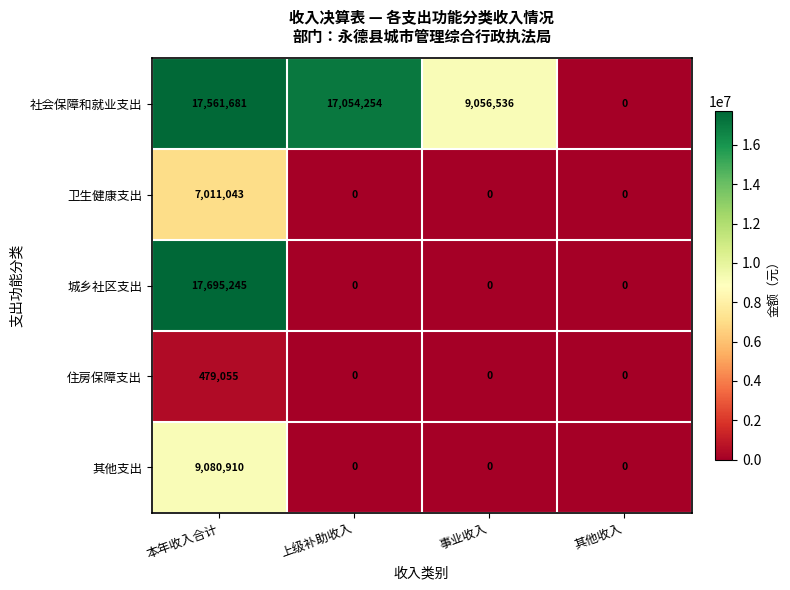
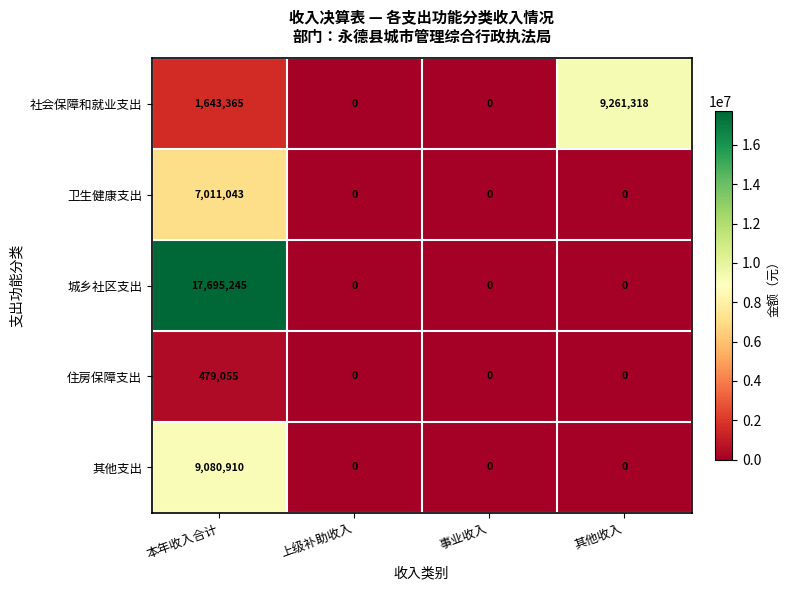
  {
    "社会保障和就业支出": {
-     "本年收入合计": "17,561,681",
-     "上级补助收入": "17,054,254",
-     "事业收入": "9,056,536",
-     "其他收入": "0"
+     "本年收入合计": "1,643,365",
+     "上级补助收入": "0",
+     "事业收入": "0",
+     "其他收入": "9,261,318"
    },
    "卫生健康支出": {
      "本年收入合计": "7,011,043",
      "上级补助收入": "0",
      "事业收入": "0",
      "其他收入": "0"
    },
    "城乡社区支出": {
      "本年收入合计": "17,695,245",
      "上级补助收入": "0",
      "事业收入": "0",
      "其他收入": "0"
    },
    "住房保障支出": {
      "本年收入合计": "479,055",
      "上级补助收入": "0",
      "事业收入": "0",
      "其他收入": "0"
    },
    "其他支出": {
      "本年收入合计": "9,080,910",
      "上级补助收入": "0",
      "事业收入": "0",
      "其他收入": "0"
    }
  }
